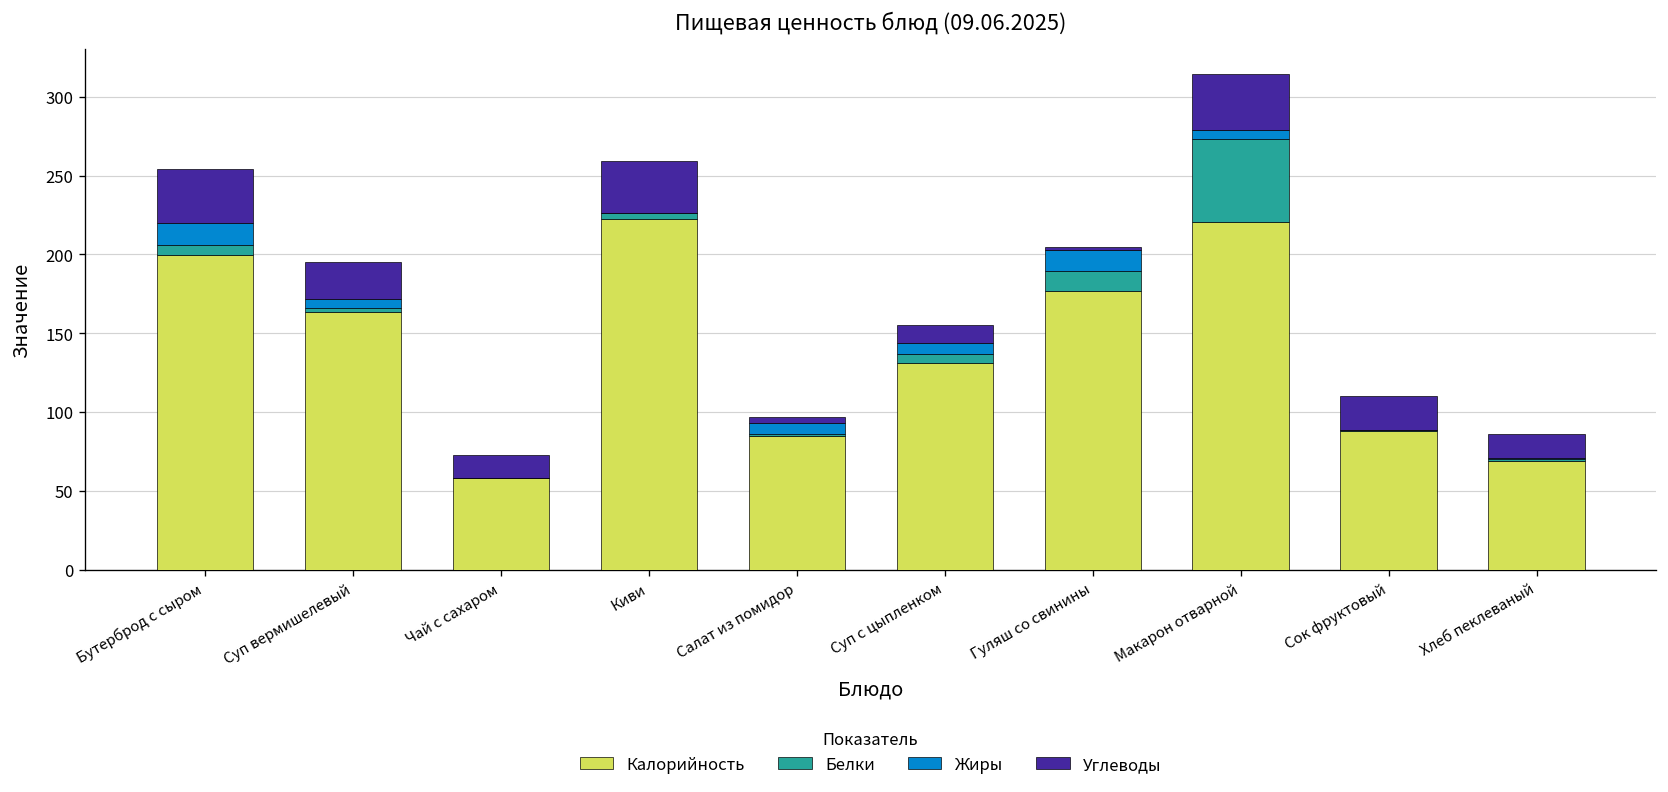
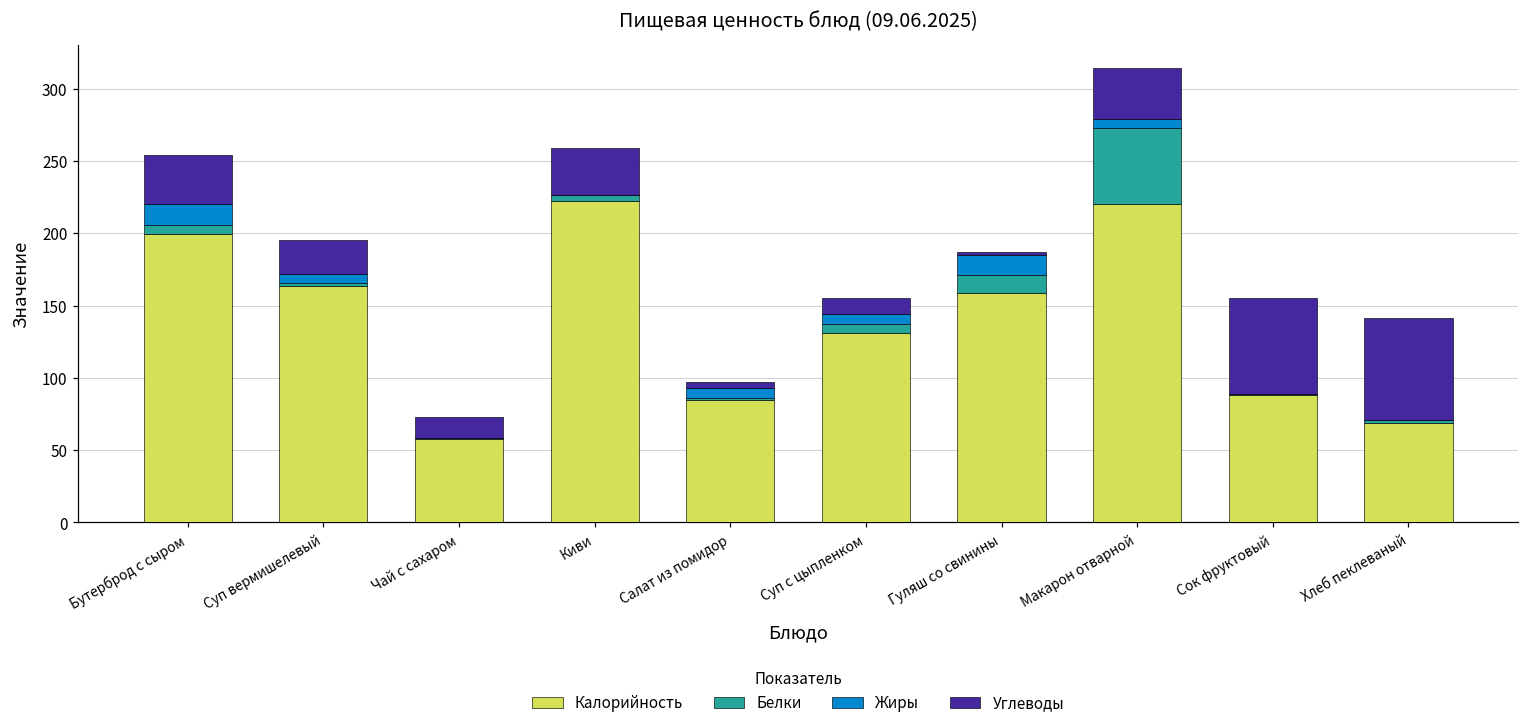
  {
    "Калорийность": {
      "Бутерброд с сыром": 200,
      "Суп вермишелевый": 164,
      "Чай с сахаром": 58,
      "Киви": 223,
      "Салат из помидор": 85,
      "Суп с цыпленком": 131,
-     "Гуляш со свинины": 177,
+     "Гуляш со свинины": 159,
      "Макарон отварной": 221,
      "Сок фруктовый": 88,
      "Хлеб пеклеваный": 69
    },
    "Белки": {
      "Бутерброд с сыром": 6,
      "Суп вермишелевый": 2,
      "Киви": 4,
      "Суп с цыпленком": 6,
      "Гуляш со свинины": 13,
      "Макарон отварной": 53
    },
    "Жиры": {
      "Бутерброд с сыром": 14,
      "Суп вермишелевый": 6,
      "Чай с сахаром": 0,
      "Салат из помидор": 7,
      "Суп с цыпленком": 7,
      "Гуляш со свинины": 13,
      "Макарон отварной": 6,
      "Сок фруктовый": 0
    },
    "Углеводы": {
      "Бутерброд с сыром": 34,
      "Суп вермишелевый": 24,
      "Чай с сахаром": 15,
      "Киви": 33,
      "Салат из помидор": 4,
      "Суп с цыпленком": 11,
      "Гуляш со свинины": 2,
      "Макарон отварной": 35,
-     "Сок фруктовый": 21,
-     "Хлеб пеклеваный": 15
+     "Сок фруктовый": 66,
+     "Хлеб пеклеваный": 70
    }
  }
